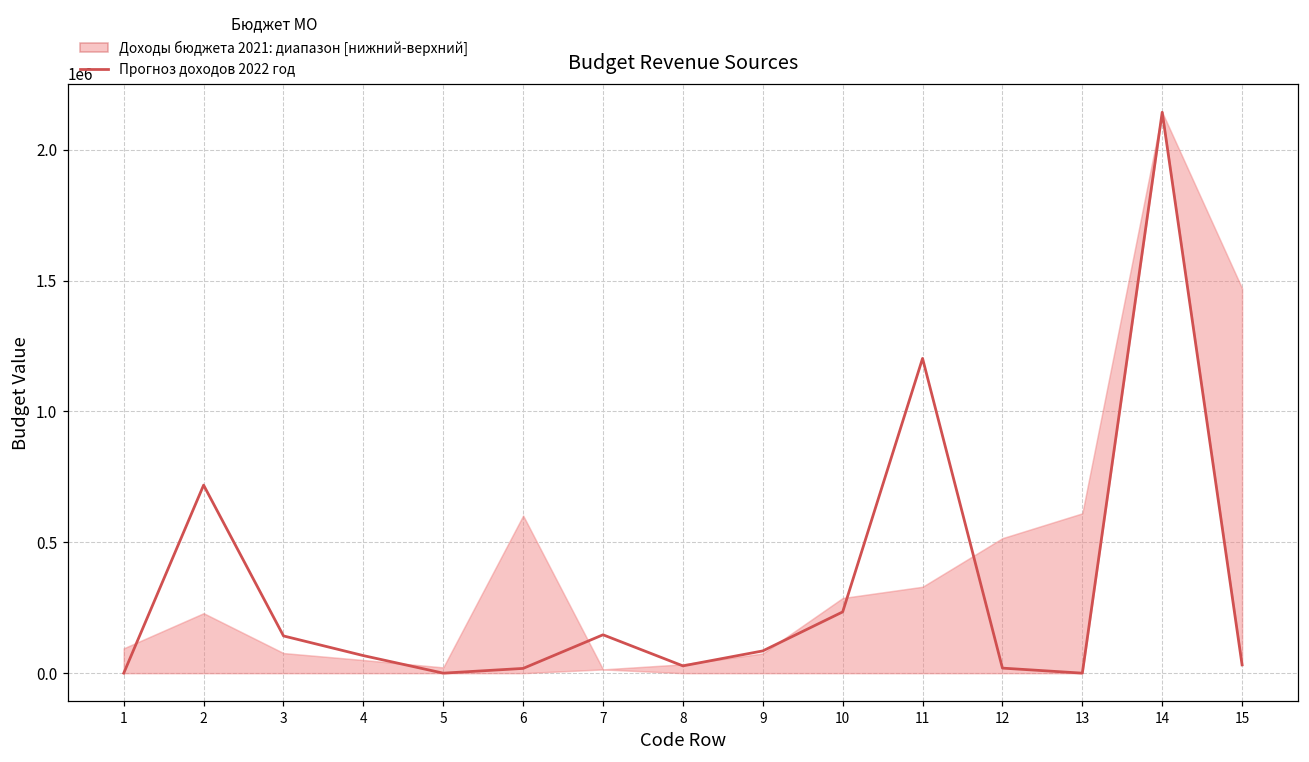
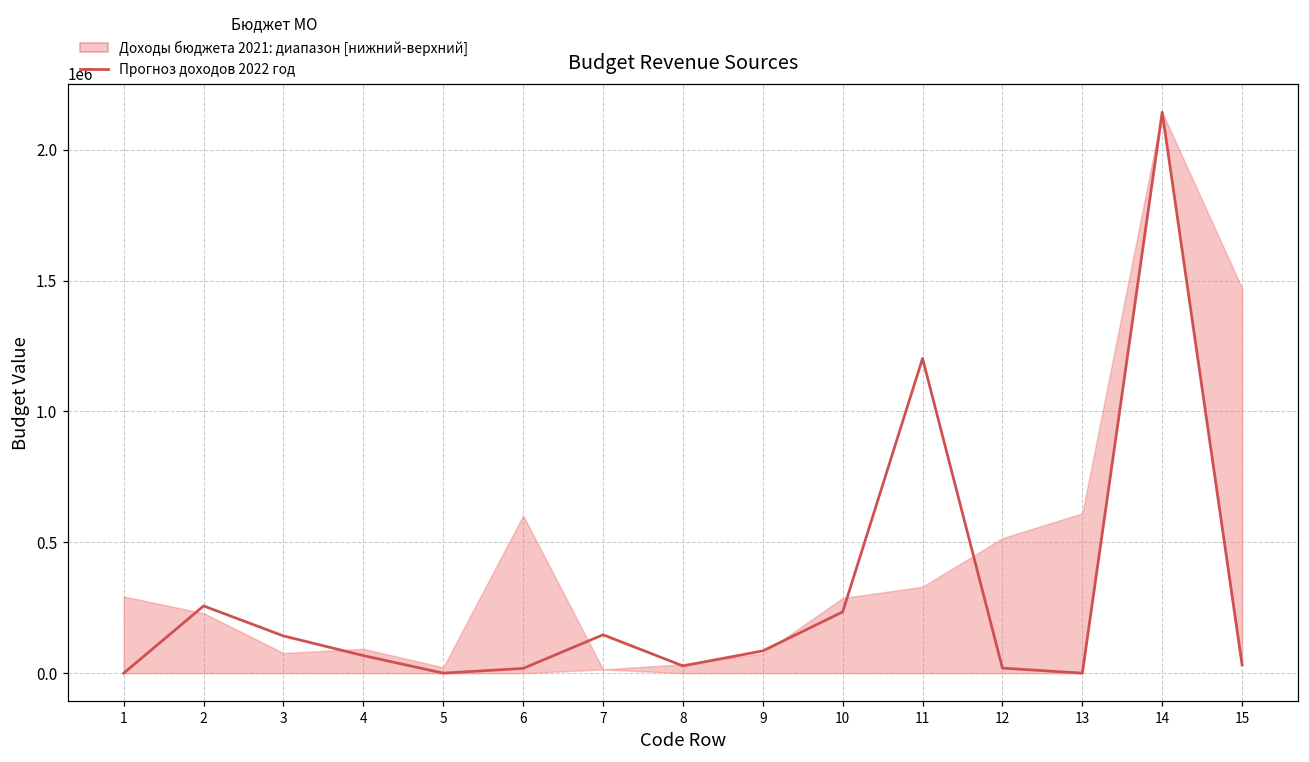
  {
    "Доходы бюджета 2021: диапазон [нижний-верхний]": {
-     "1": 90000,
-     "4": 50000
+     "1": 290000,
+     "4": 90000
    },
    "Прогноз доходов 2022 год": {
      "1": 0,
-     "2": 720000,
+     "2": 260000,
      "3": 140000,
      "4": 70000,
      "5": 0,
      "6": 20000,
      "7": 150000,
      "10": 230000,
      "11": 1200000,
      "12": 20000,
      "13": 0,
      "15": 30000
    }
  }
